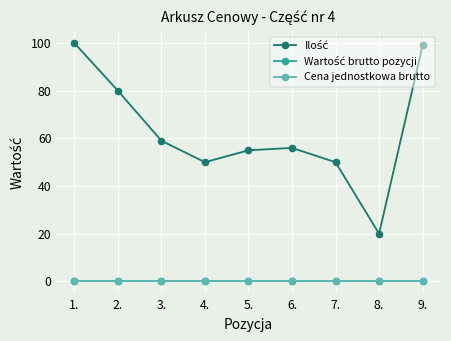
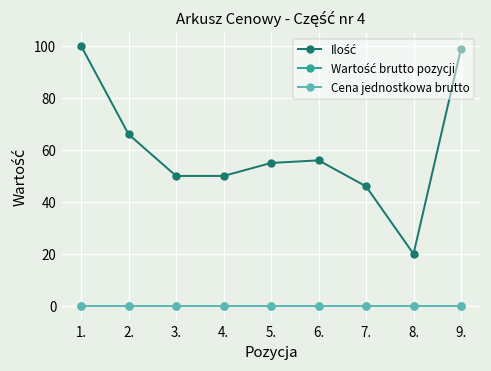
  {
    "Ilość": {
      "1.": 100,
-     "2.": 80,
-     "3.": 59,
+     "2.": 66,
+     "3.": 50,
      "4.": 50,
      "5.": 55,
      "6.": 56,
-     "7.": 50,
+     "7.": 46,
      "8.": 20
    },
    "Cena jednostkowa brutto": {
      "1.": 0,
      "2.": 0,
      "3.": 0,
      "4.": 0,
      "5.": 0,
      "6.": 0,
      "7.": 0,
      "8.": 0,
      "9.": 0
    }
  }
